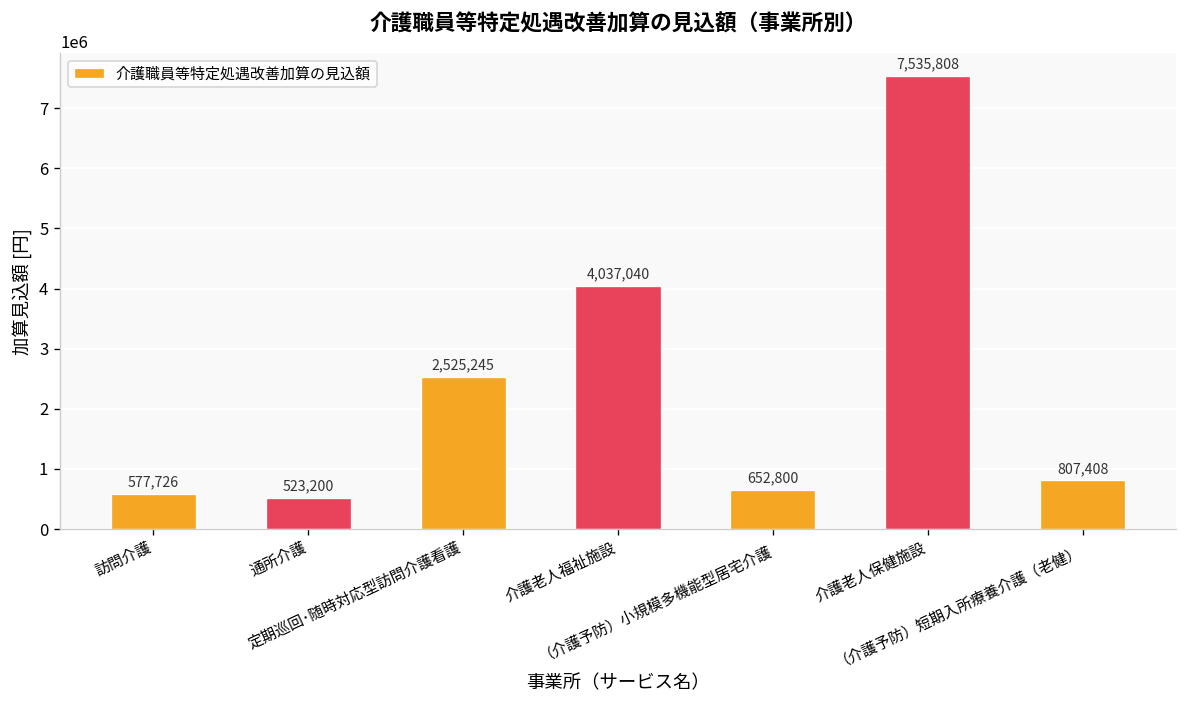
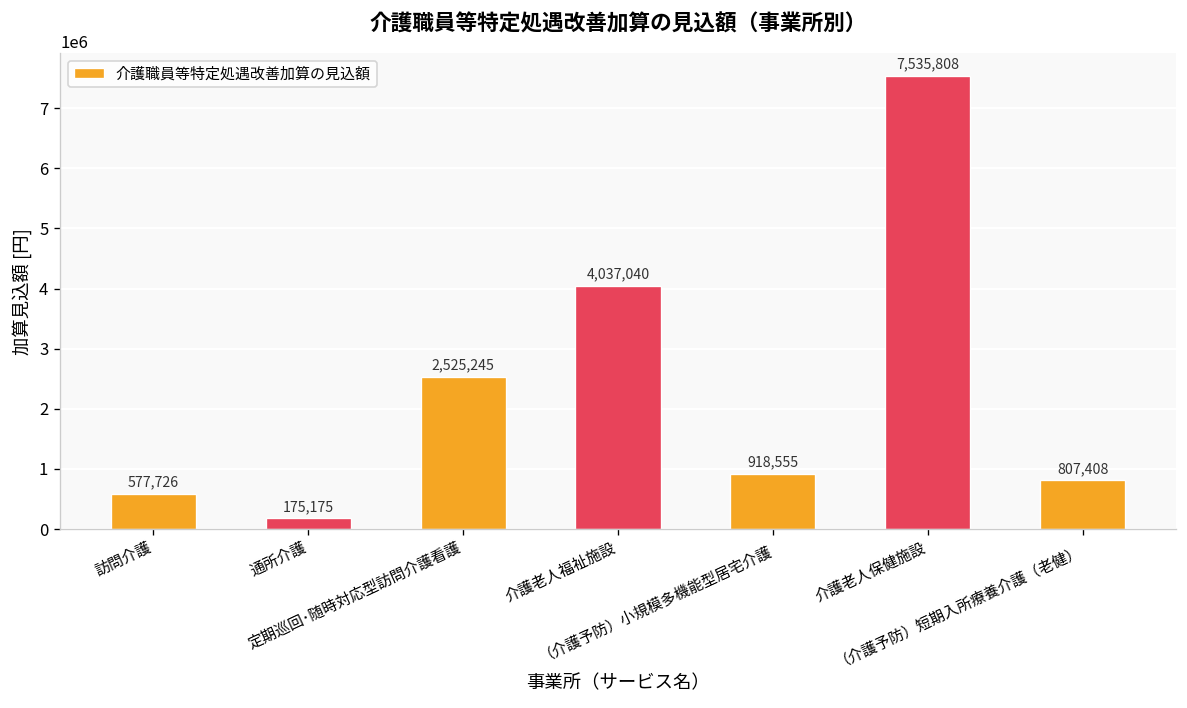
  {
    "訪問介護": "577,726",
-   "通所介護": "523,200",
+   "通所介護": "175,175",
    "定期巡回･随時対応型訪問介護看護": "2,525,245",
    "介護老人福祉施設": "4,037,040",
-   "（介護予防）小規模多機能型居宅介護": "652,800",
+   "（介護予防）小規模多機能型居宅介護": "918,555",
    "介護老人保健施設": "7,535,808",
    "（介護予防）短期入所療養介護（老健）": "807,408"
  }
